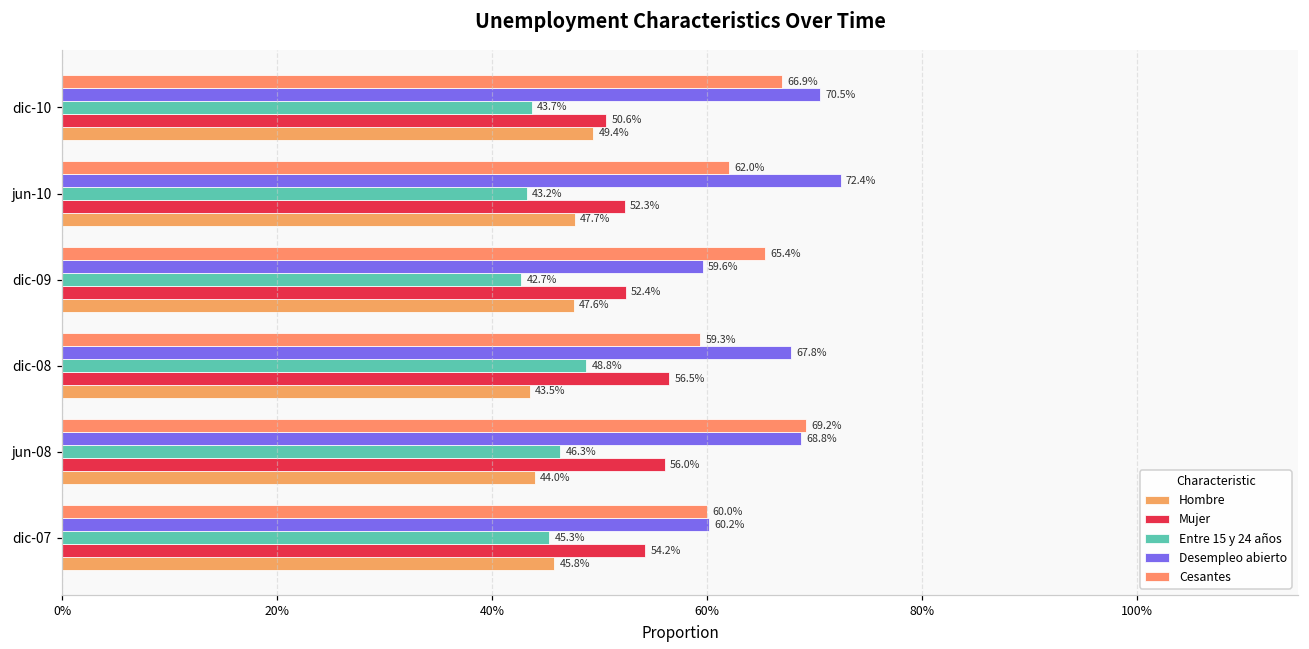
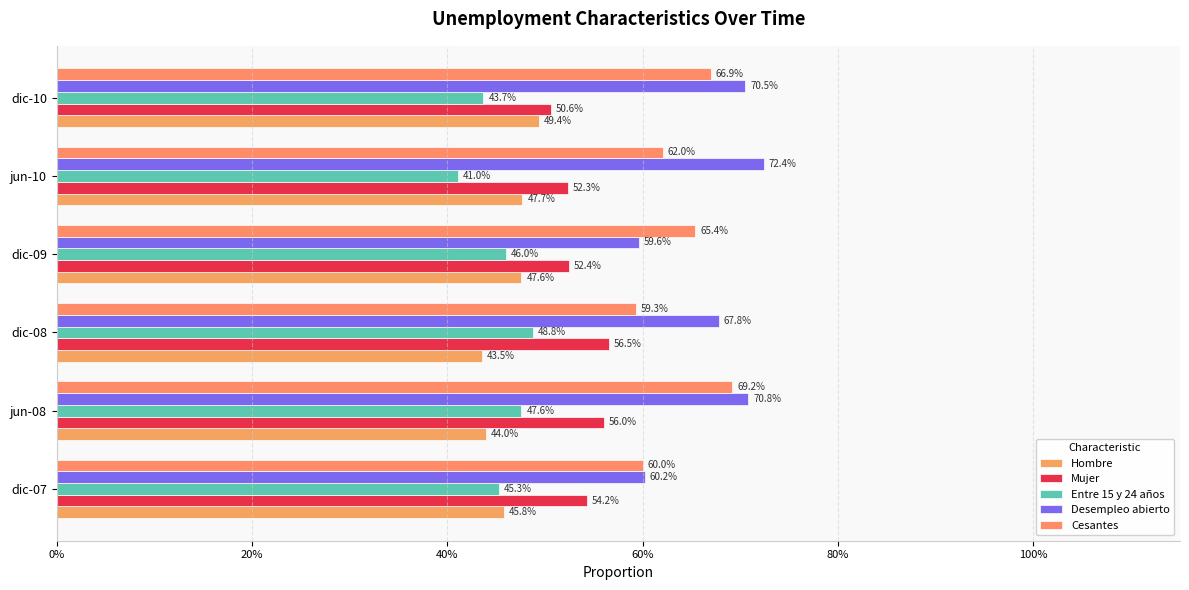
  {
    "Mujer": {
      "dic-10": "50.6%",
      "jun-10": "52.3%",
      "dic-09": "52.4%",
      "dic-08": "56.5%",
      "jun-08": "56.0%",
      "dic-07": "54.2%"
    },
    "Entre 15 y 24 años": {
      "dic-10": "43.7%",
-     "jun-10": "43.2%",
-     "dic-09": "42.7%",
+     "jun-10": "41.0%",
+     "dic-09": "46.0%",
      "dic-08": "48.8%",
-     "jun-08": "46.3%",
+     "jun-08": "47.6%",
      "dic-07": "45.3%"
    },
    "Desempleo abierto": {
      "dic-10": "70.5%",
      "jun-10": "72.4%",
      "dic-09": "59.6%",
      "dic-08": "67.8%",
-     "jun-08": "68.8%",
+     "jun-08": "70.8%",
      "dic-07": "60.2%"
    }
  }
